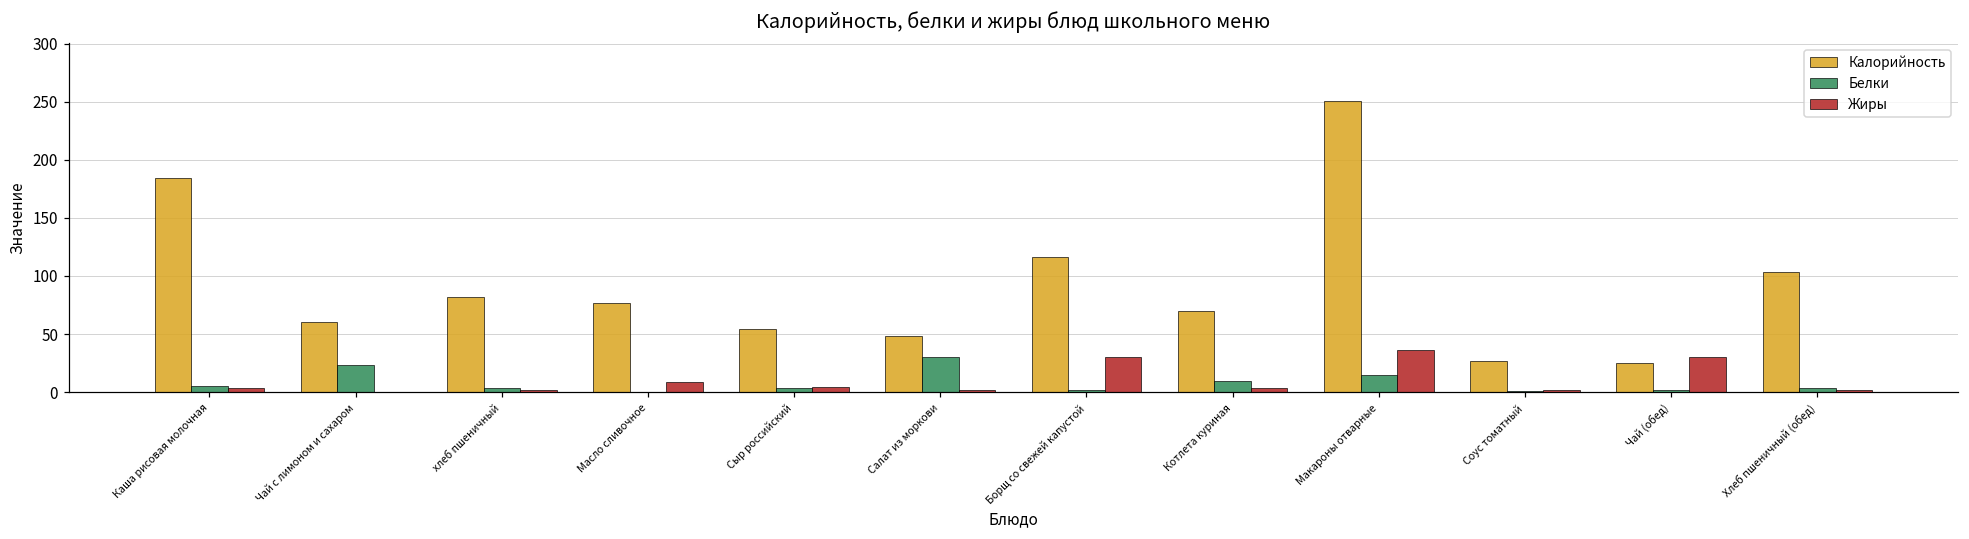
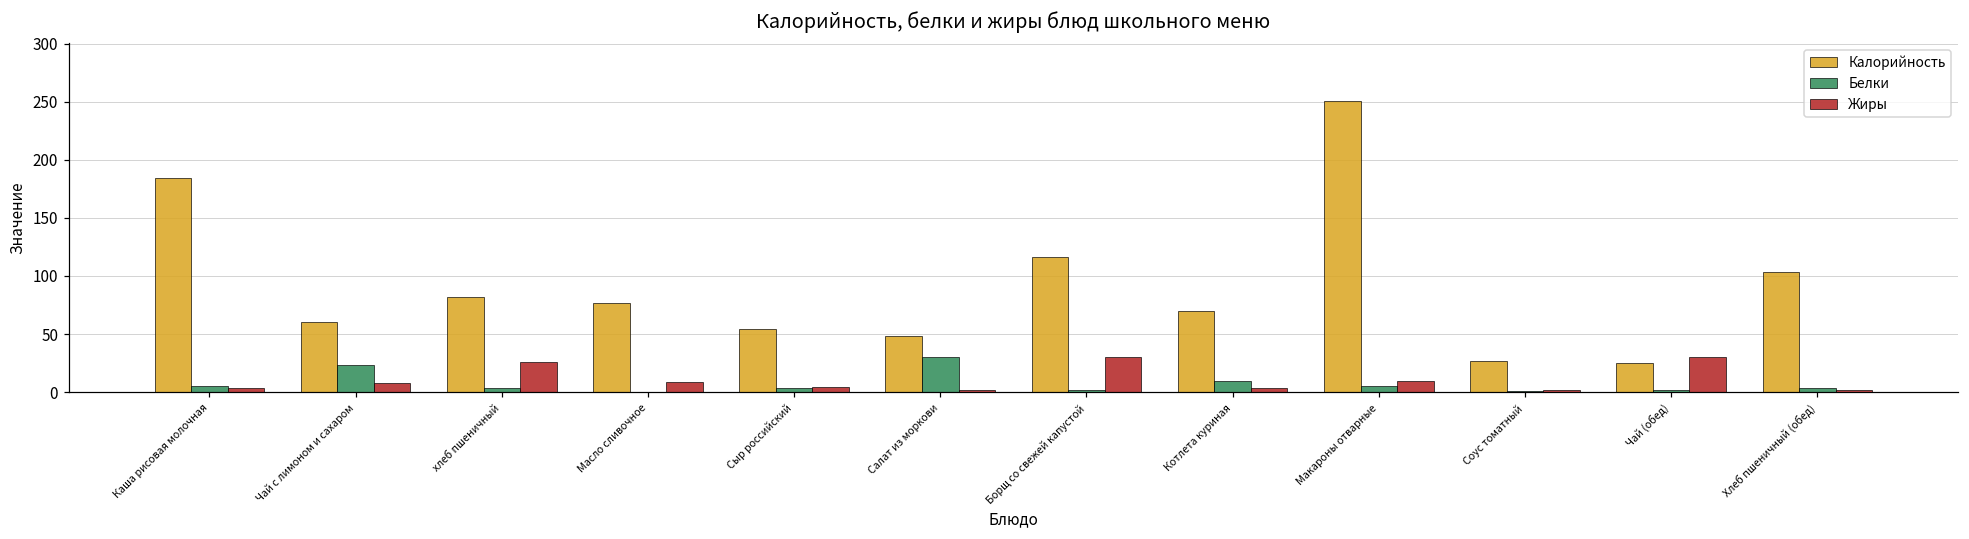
  {
    "Калорийность": {
      "Каша рисовая молочная": 184,
      "Чай с лимоном и сахаром": 60,
      "хлеб пшеничный": 82,
      "Масло сливочное": 77,
      "Сыр российский": 54,
      "Салат из моркови": 49,
      "Борщ со свежей капустой": 116,
      "Котлета куриная": 70,
      "Макароны отварные": 251,
      "Соус томатный": 26,
      "Чай (обед)": 25,
      "Хлеб пшеничный (обед)": 104
    },
    "Белки": {
      "Каша рисовая молочная": 5,
      "Чай с лимоном и сахаром": 24,
      "хлеб пшеничный": 3,
      "Сыр российский": 4,
      "Салат из моркови": 30,
      "Котлета куриная": 10,
-     "Макароны отварные": 15,
+     "Макароны отварные": 6,
      "Хлеб пшеничный (обед)": 3
    },
    "Жиры": {
      "Каша рисовая молочная": 3,
-     "Чай с лимоном и сахаром": 0,
-     "хлеб пшеничный": 1,
+     "Чай с лимоном и сахаром": 8,
+     "хлеб пшеничный": 26,
      "Масло сливочное": 8,
      "Сыр российский": 4,
      "Борщ со свежей капустой": 30,
      "Котлета куриная": 4,
-     "Макароны отварные": 36,
+     "Макароны отварные": 9,
      "Чай (обед)": 31
    }
  }
